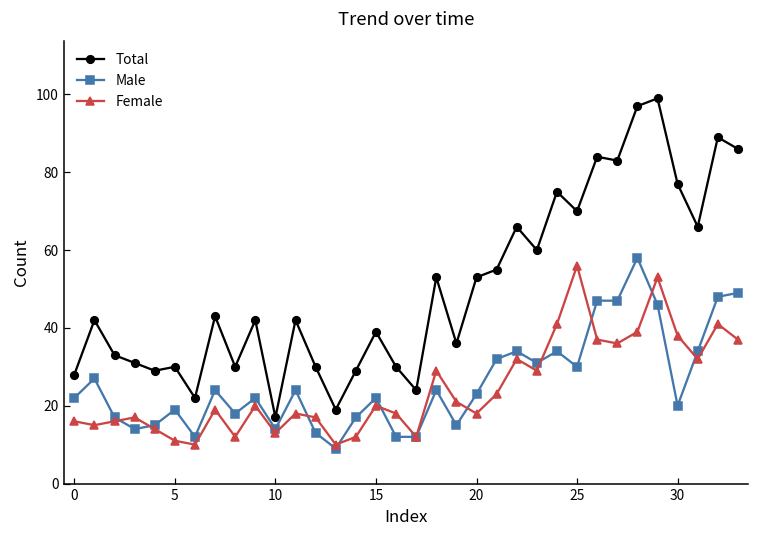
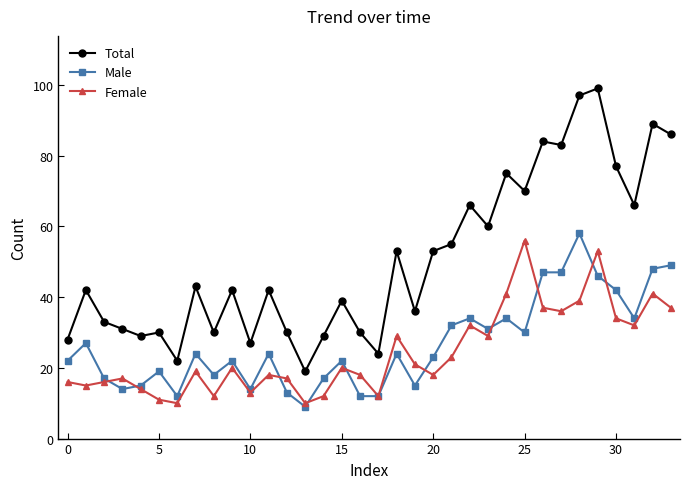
  {
    "Total": {
      "0": 28,
      "5": 30,
-     "10": 17,
+     "10": 27,
      "15": 39,
      "20": 53,
      "25": 70,
      "30": 77
    },
    "Male": {
      "0": 22,
      "5": 19,
      "10": 14,
      "15": 22,
      "20": 23,
      "25": 30,
-     "30": 20
+     "30": 42
    },
    "Female": {
      "0": 16,
      "5": 11,
      "10": 13,
      "15": 20,
      "20": 18,
      "25": 56,
-     "30": 38
+     "30": 34
    }
  }
